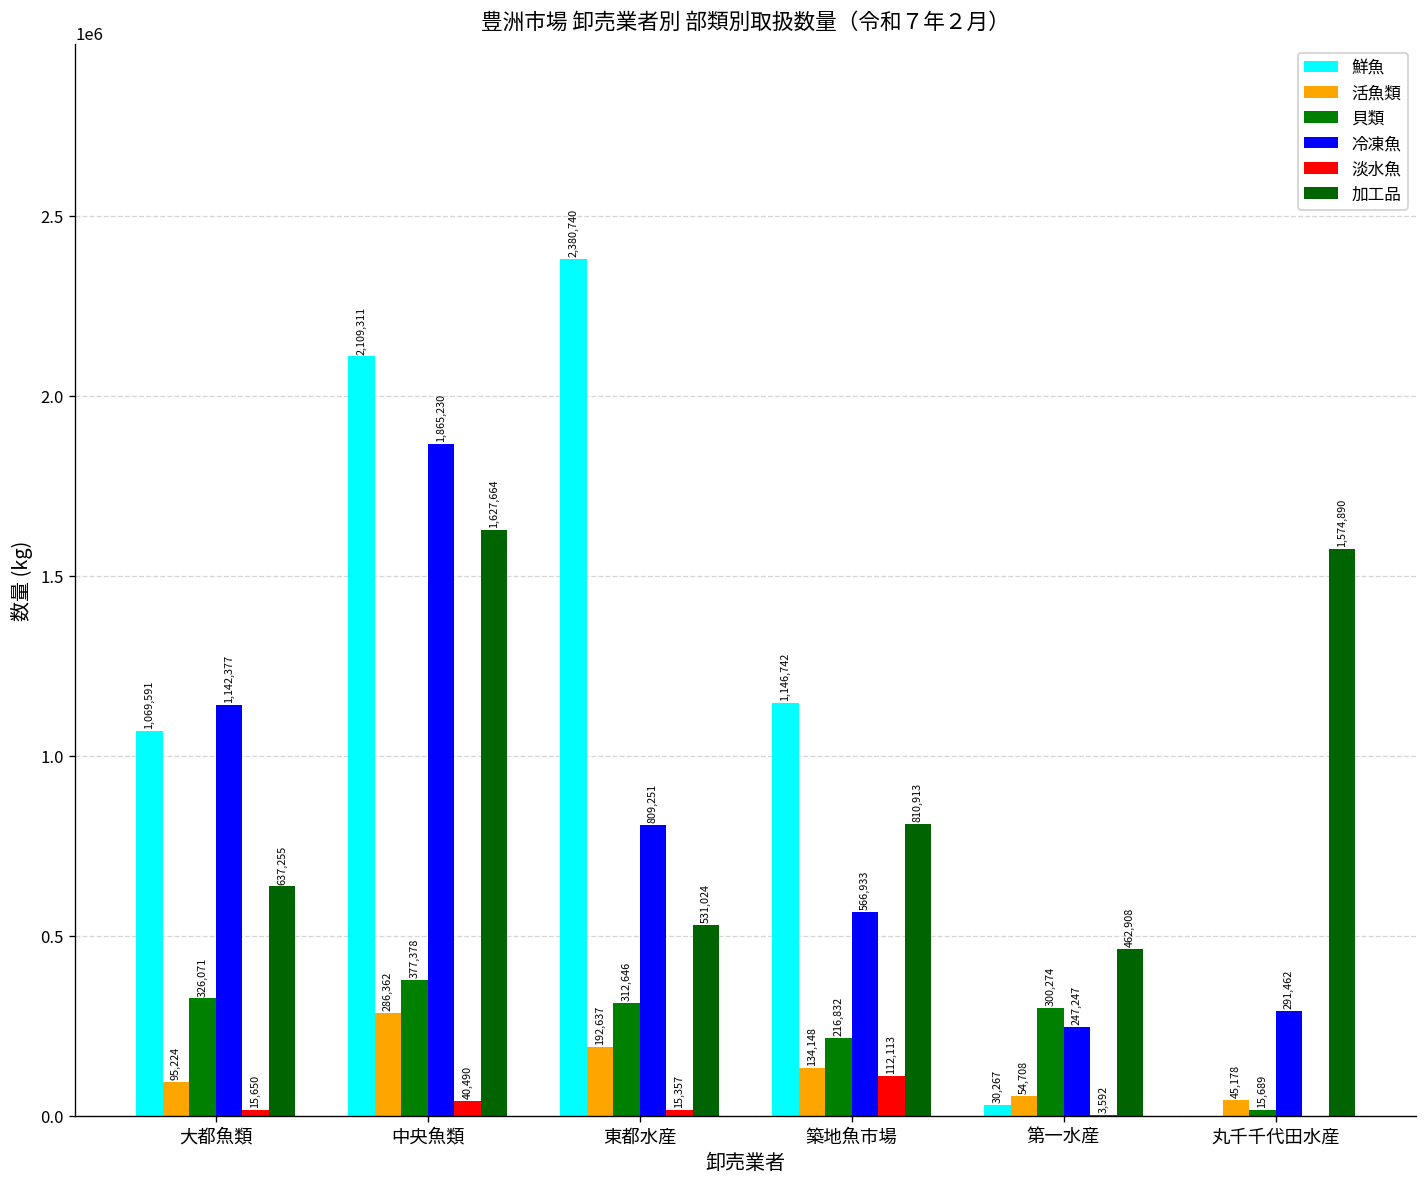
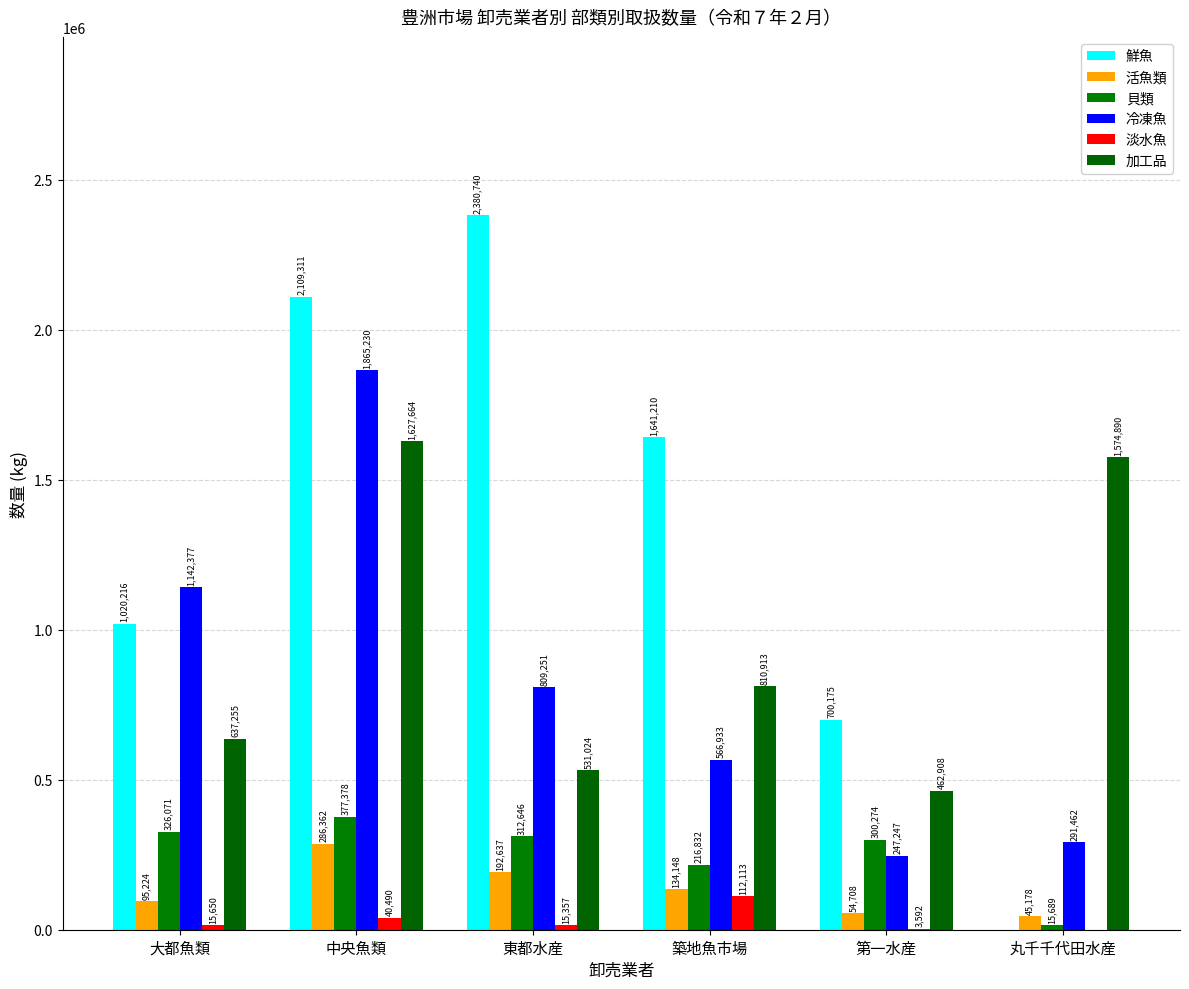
  {
    "鮮魚": {
-     "大都魚類": "1,069,591",
+     "大都魚類": "1,020,216",
      "中央魚類": "2,109,311",
      "東都水産": "2,380,740",
-     "築地魚市場": "1,146,742",
-     "第一水産": "30,267"
+     "築地魚市場": "1,641,210",
+     "第一水産": "700,175"
    },
    "活魚類": {
      "大都魚類": "95,224",
      "中央魚類": "286,362",
      "東都水産": "192,637",
      "築地魚市場": "134,148",
      "第一水産": "54,708",
      "丸千千代田水産": "45,178"
    },
    "冷凍魚": {
      "大都魚類": "1,142,377",
      "中央魚類": "1,865,230",
      "東都水産": "809,251",
      "築地魚市場": "566,933",
      "第一水産": "247,247",
      "丸千千代田水産": "291,462"
    },
    "淡水魚": {
      "大都魚類": "15,650",
      "中央魚類": "40,490",
      "東都水産": "15,357",
      "築地魚市場": "112,113",
      "第一水産": "3,592"
    }
  }
